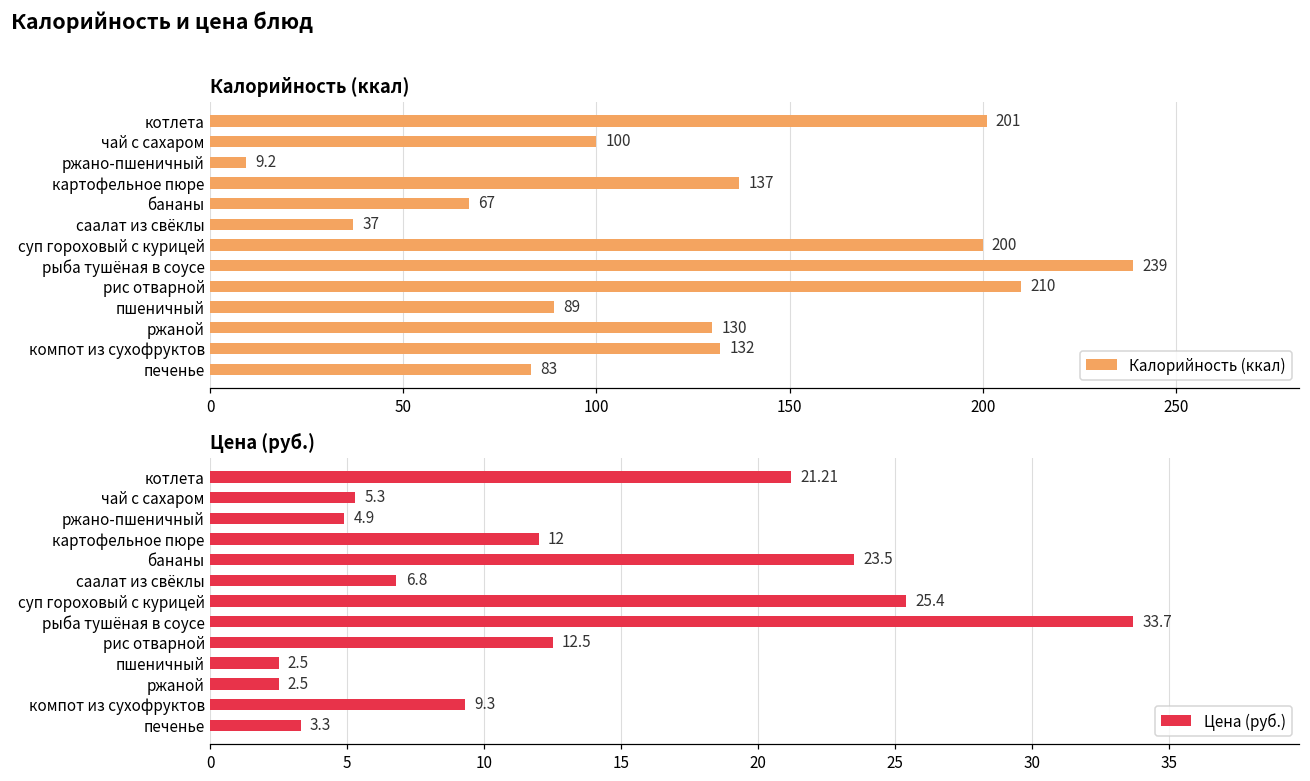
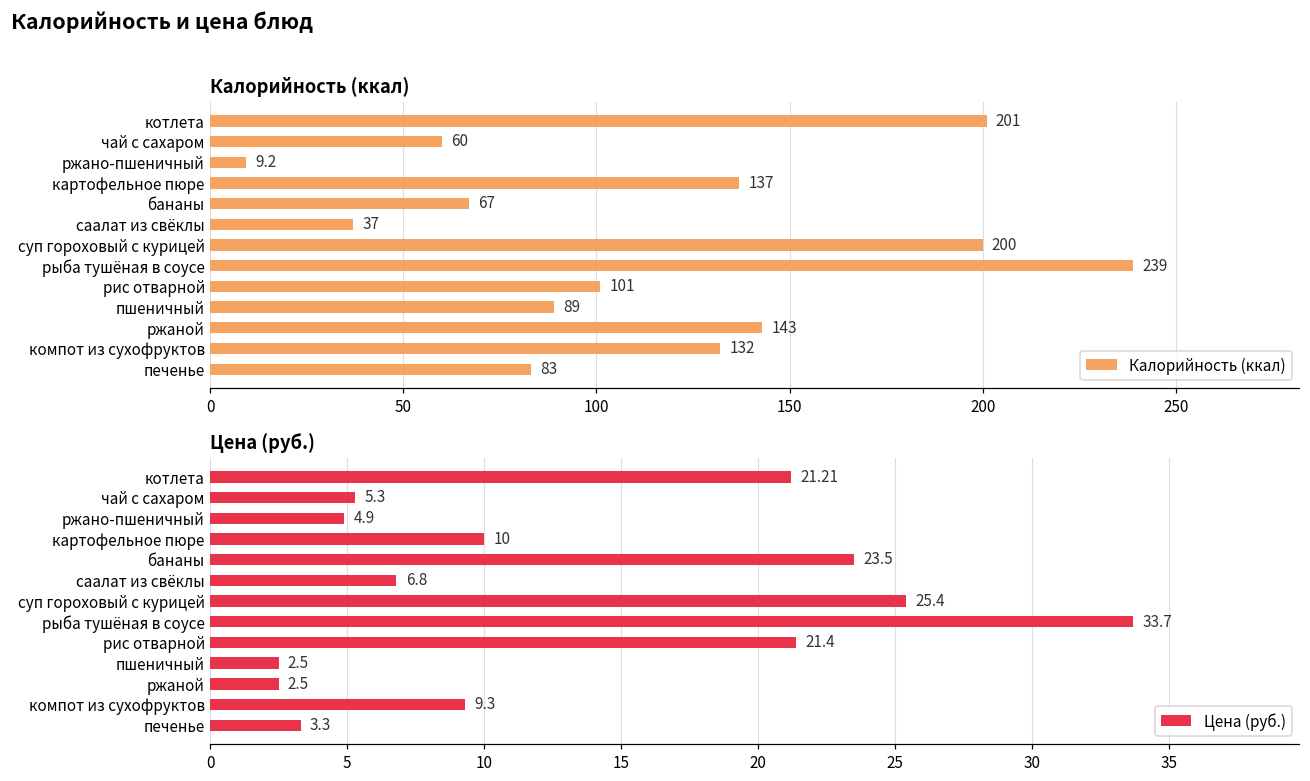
  {
    "Калорийность (ккал)": {
      "котлета": 201,
-     "чай с сахаром": 100,
+     "чай с сахаром": 60,
      "ржано-пшеничный": 9.2,
      "картофельное пюре": 137,
      "бананы": 67,
      "саалат из свёклы": 37,
      "суп гороховый с курицей": 200,
      "рыба тушёная в соусе": 239,
-     "рис отварной": 210,
+     "рис отварной": 101,
      "пшеничный": 89,
-     "ржаной": 130,
+     "ржаной": 143,
      "компот из сухофруктов": 132,
      "печенье": 83
    },
    "Цена (руб.)": {
      "котлета": 21.21,
      "чай с сахаром": 5.3,
      "ржано-пшеничный": 4.9,
-     "картофельное пюре": 12,
+     "картофельное пюре": 10,
      "бананы": 23.5,
      "саалат из свёклы": 6.8,
      "суп гороховый с курицей": 25.4,
      "рыба тушёная в соусе": 33.7,
-     "рис отварной": 12.5,
+     "рис отварной": 21.4,
      "пшеничный": 2.5,
      "ржаной": 2.5,
      "компот из сухофруктов": 9.3,
      "печенье": 3.3
    }
  }
